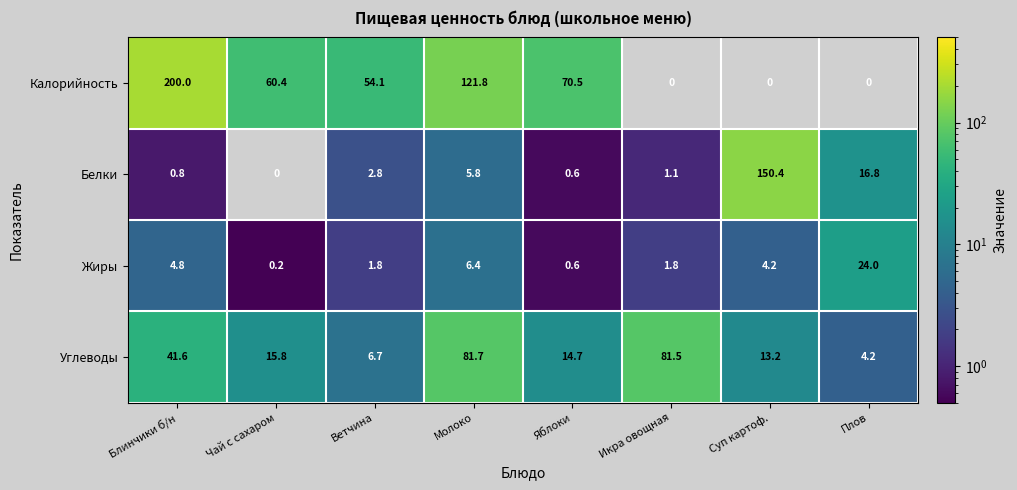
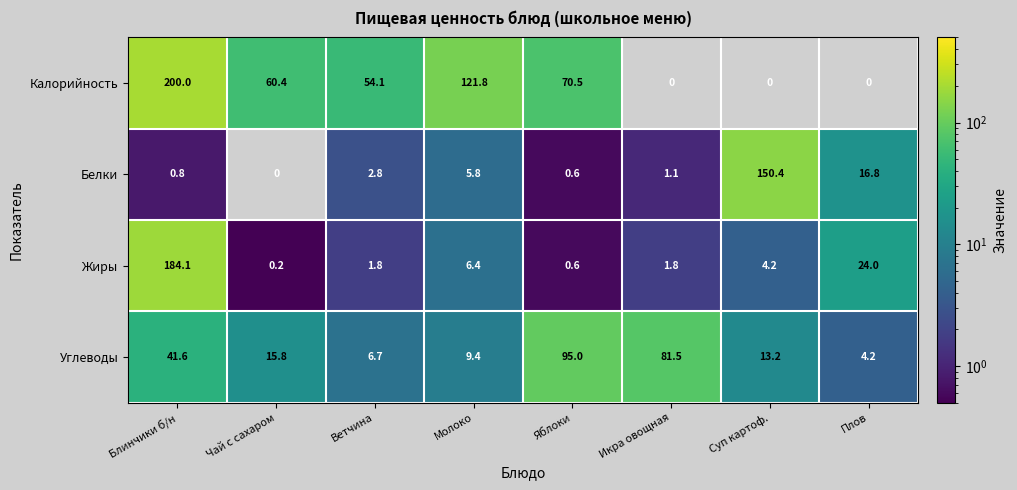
  {
    "Калорийность": {
      "Блинчики б/н": 200.0,
      "Чай с сахаром": 60.4,
      "Ветчина": 54.1,
      "Молоко": 121.8,
      "Яблоки": 70.5
    },
    "Белки": {
      "Блинчики б/н": 0.8,
      "Ветчина": 2.8,
      "Молоко": 5.8,
      "Яблоки": 0.6,
      "Икра овощная": 1.1,
      "Суп картоф.": 150.4,
      "Плов": 16.8
    },
    "Жиры": {
-     "Блинчики б/н": 4.8,
+     "Блинчики б/н": 184.1,
      "Чай с сахаром": 0.2,
      "Ветчина": 1.8,
      "Молоко": 6.4,
      "Яблоки": 0.6,
      "Икра овощная": 1.8,
      "Суп картоф.": 4.2,
      "Плов": 24.0
    },
    "Углеводы": {
      "Блинчики б/н": 41.6,
      "Чай с сахаром": 15.8,
      "Ветчина": 6.7,
-     "Молоко": 81.7,
-     "Яблоки": 14.7,
+     "Молоко": 9.4,
+     "Яблоки": 95.0,
      "Икра овощная": 81.5,
      "Суп картоф.": 13.2,
      "Плов": 4.2
    }
  }
